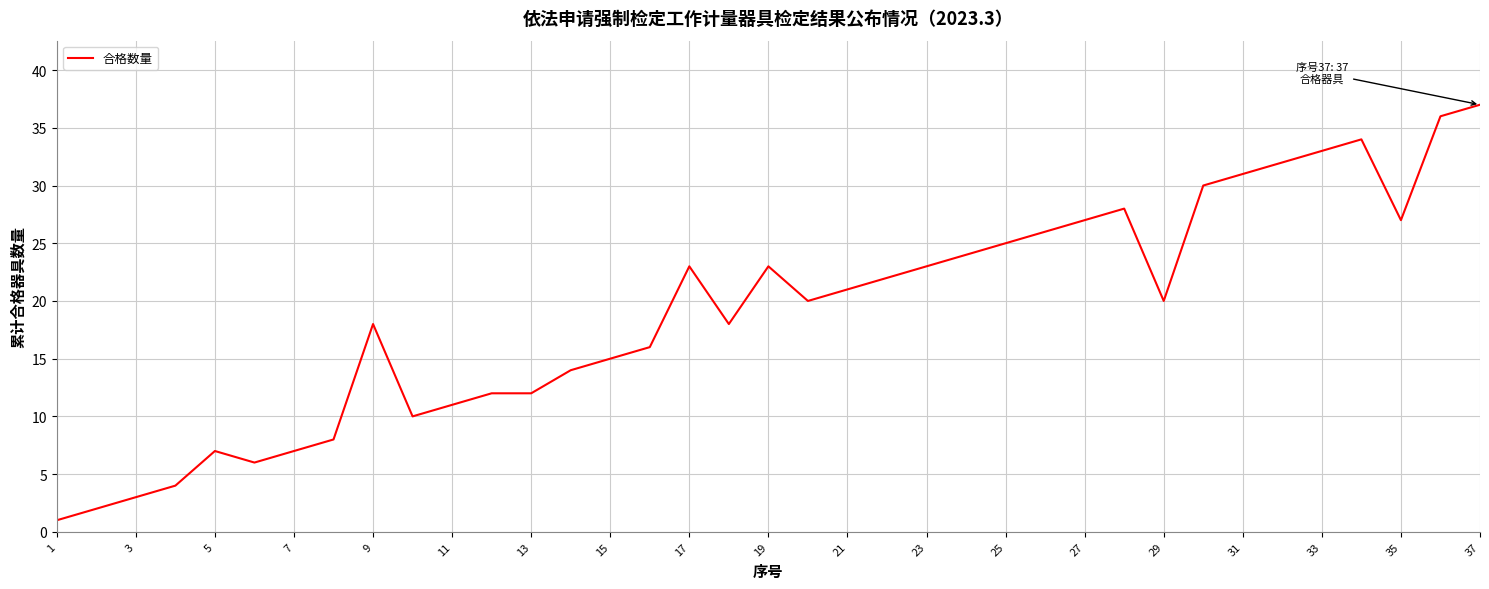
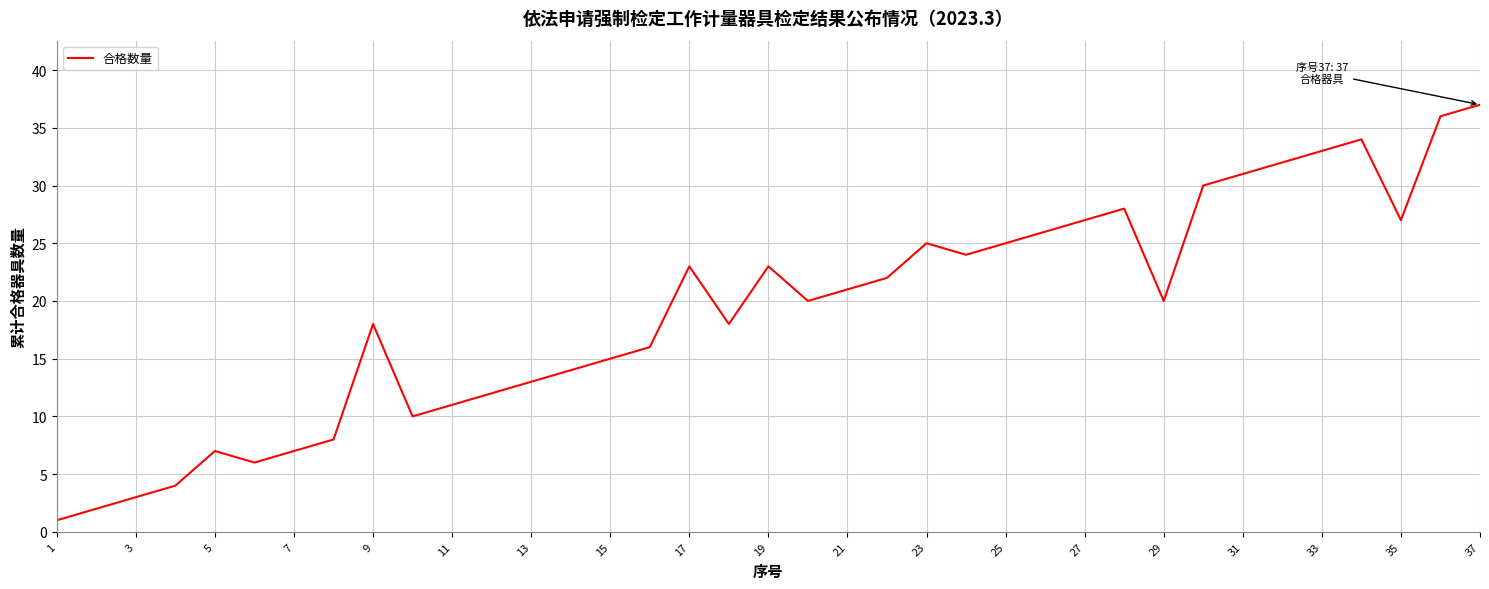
  {
    "1": 1,
    "3": 3,
    "5": 7,
    "7": 7,
    "9": 18,
    "11": 11,
-   "13": 12,
+   "13": 13,
    "15": 15,
    "17": 23,
    "19": 23,
    "21": 21,
-   "23": 23,
+   "23": 25,
    "25": 25,
    "27": 27,
    "29": 20,
    "31": 31,
    "33": 33,
    "35": 27
  }
